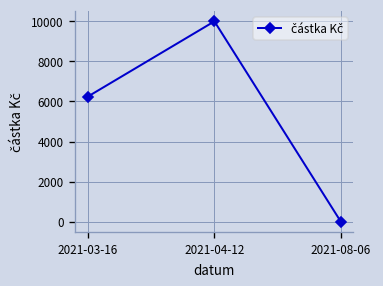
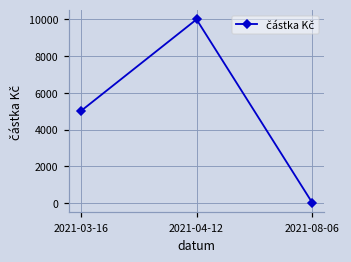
  {
-   "2021-03-16": 6200,
+   "2021-03-16": 5000,
    "2021-04-12": 10000,
    "2021-08-06": 0
  }
